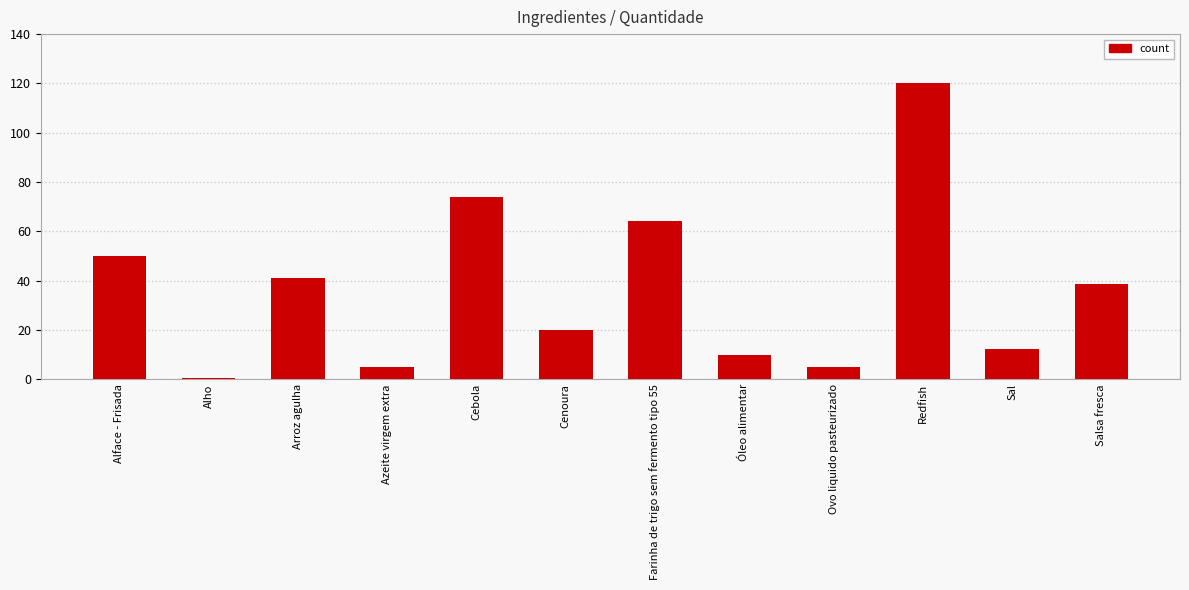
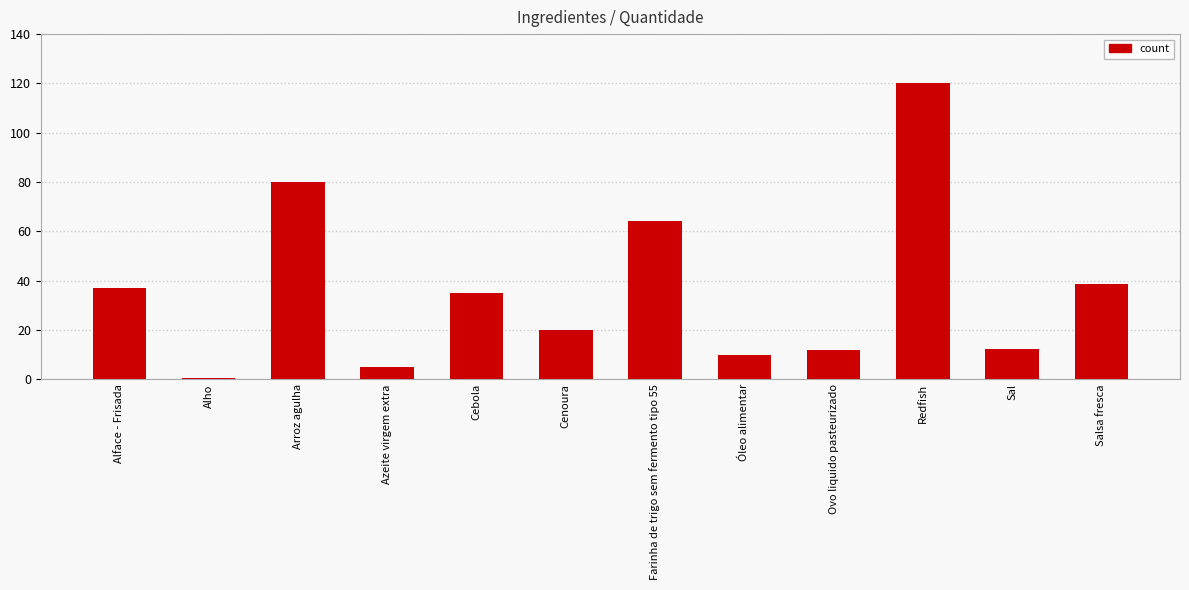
  {
-   "Alface - Frisada": 50,
-   "Arroz agulha": 41,
+   "Alface - Frisada": 37,
+   "Arroz agulha": 80,
    "Azeite virgem extra": 5,
-   "Cebola": 74,
+   "Cebola": 35,
    "Cenoura": 20,
    "Farinha de trigo sem fermento tipo 55": 64,
    "Óleo alimentar": 10,
-   "Ovo liquido pasteurizado": 5,
+   "Ovo liquido pasteurizado": 12,
    "Redfish": 120,
    "Sal": 12,
    "Salsa fresca": 39
  }
